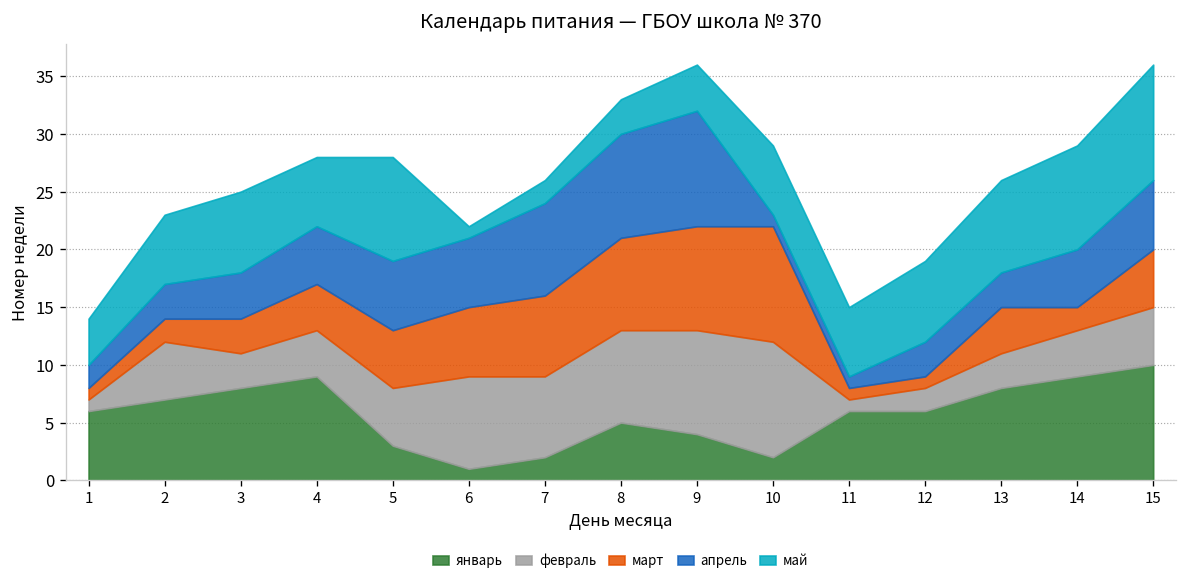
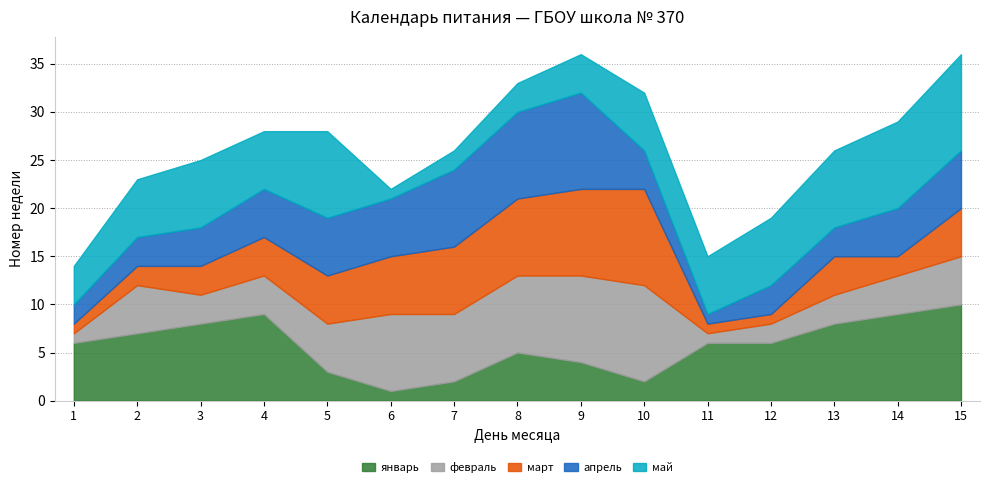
  {
    "январь": {
      "1": 6,
      "2": 7,
      "3": 8,
      "4": 9,
      "5": 3,
      "6": 1,
      "7": 2,
      "8": 5,
      "9": 4,
      "10": 2,
      "11": 6,
      "12": 6,
      "13": 8,
      "14": 9,
      "15": 10
    },
    "февраль": {
      "1": 1,
      "2": 5,
      "3": 3,
      "4": 4,
      "5": 5,
      "6": 8,
      "7": 7,
      "8": 8,
      "9": 9,
      "10": 10,
      "11": 1,
      "12": 2,
      "13": 3,
      "14": 4,
      "15": 5
    },
    "март": {
      "1": 1,
      "2": 2,
      "3": 3,
      "4": 4,
      "5": 5,
      "6": 6,
      "7": 7,
      "8": 8,
      "9": 9,
      "10": 10,
      "11": 1,
      "12": 1,
      "13": 4,
      "14": 2,
      "15": 5
    },
    "апрель": {
      "1": 2,
      "2": 3,
      "3": 4,
      "4": 5,
      "5": 6,
      "6": 6,
      "7": 8,
      "8": 9,
      "9": 10,
-     "10": 1,
+     "10": 4,
      "11": 1,
      "12": 3,
      "13": 3,
      "14": 5,
      "15": 6
    },
    "май": {
      "1": 4,
      "2": 6,
      "3": 7,
      "4": 6,
      "5": 9,
      "6": 1,
      "7": 2,
      "8": 3,
      "9": 4,
      "10": 6,
      "11": 6,
      "12": 7,
      "13": 8,
      "14": 9,
      "15": 10
    }
  }
